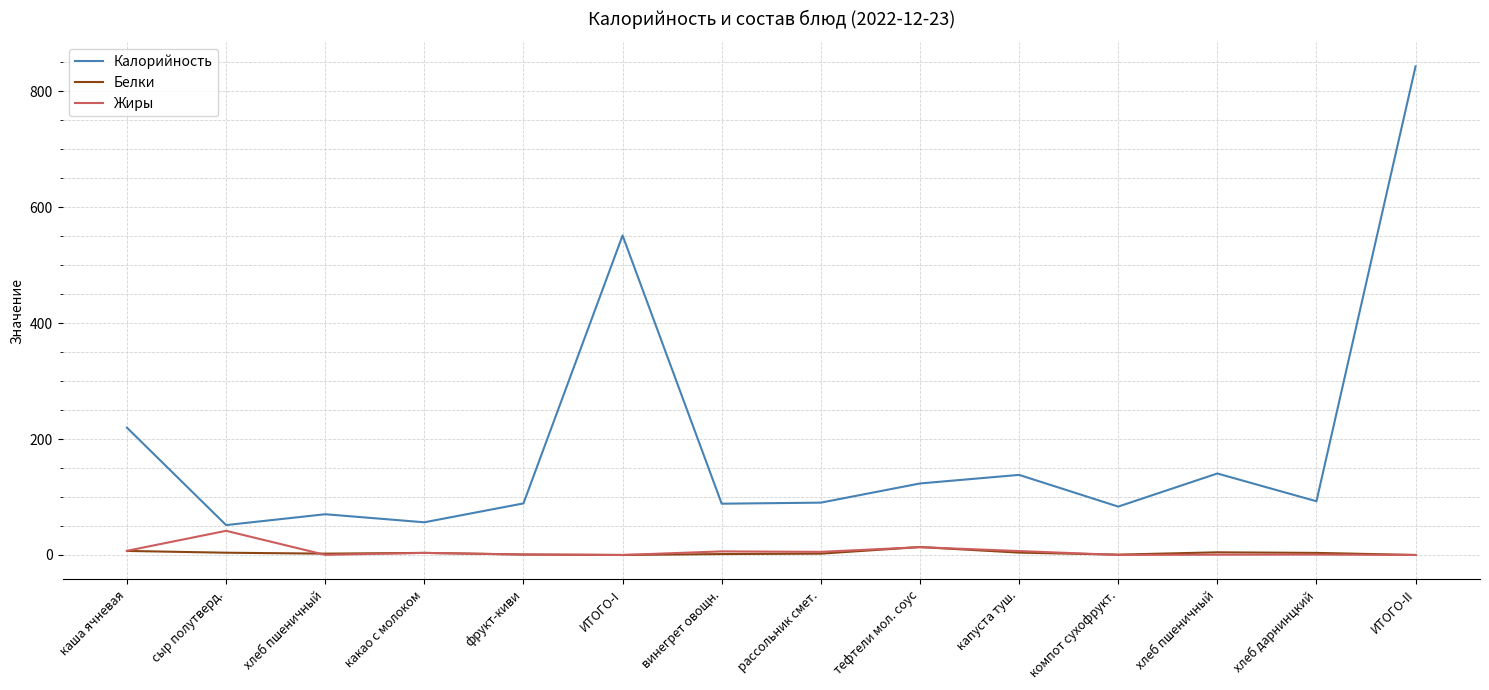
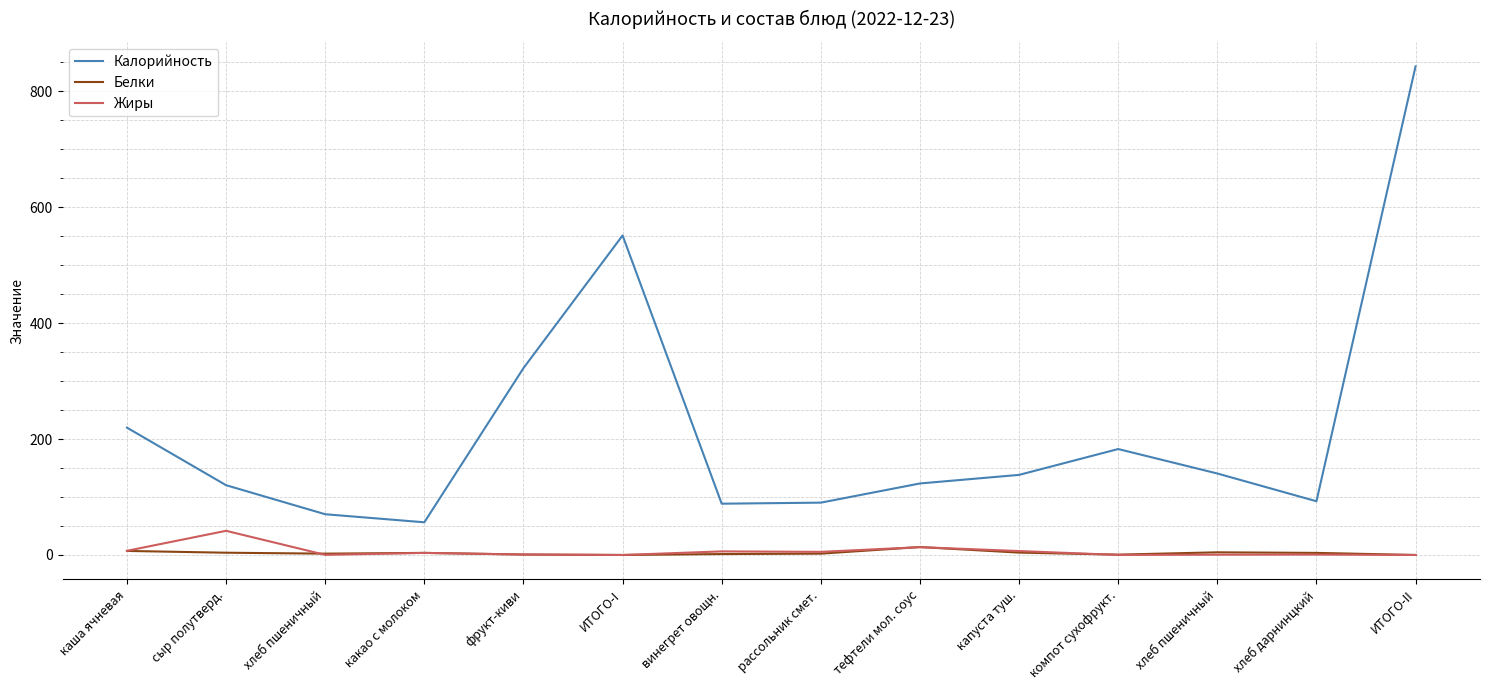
  {
    "Калорийность": {
      "каша ячневая": 220,
-     "сыр полутверд.": 50,
+     "сыр полутверд.": 120,
      "какао с молоком": 60,
-     "фрукт-киви": 90,
+     "фрукт-киви": 320,
      "ИТОГО-I": 550,
      "винегрет овощн.": 90,
      "рассольник смет.": 90,
      "тефтели мол. соус": 120,
      "капуста туш.": 140,
-     "компот сухофрукт.": 80,
+     "компот сухофрукт.": 180,
      "хлеб дарнинцкий": 90,
      "ИТОГО-II": 840
    },
    "Белки": {
      "сыр полутверд.": 0,
      "винегрет овощн.": 0
    },
    "Жиры": {
      "сыр полутверд.": 40,
      "винегрет овощн.": 10
    }
  }
